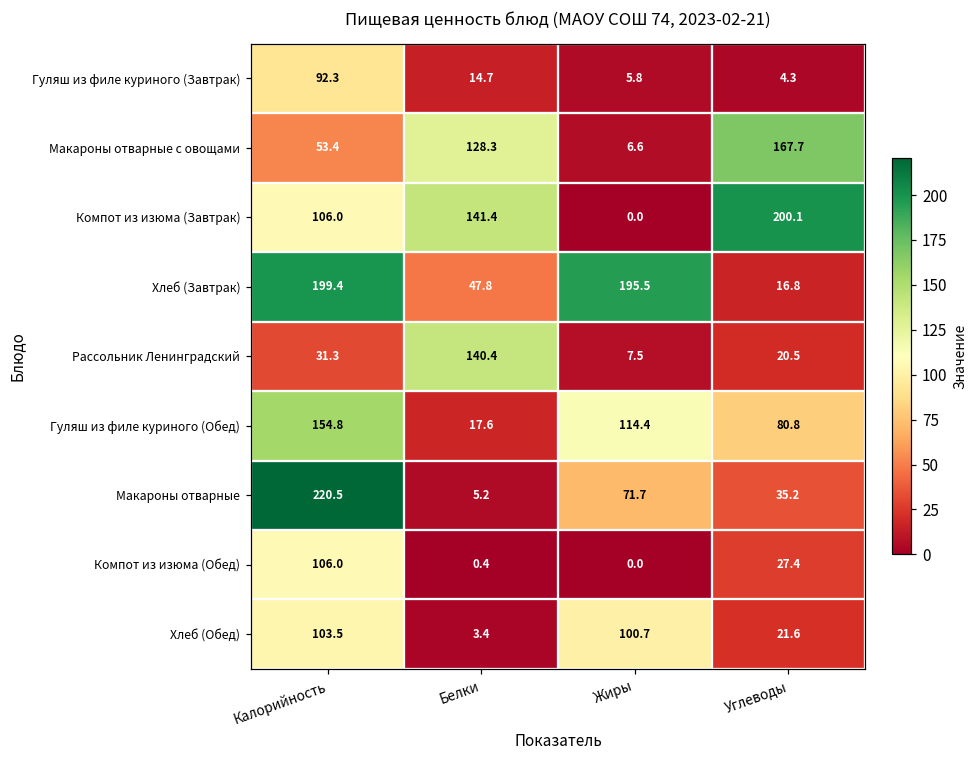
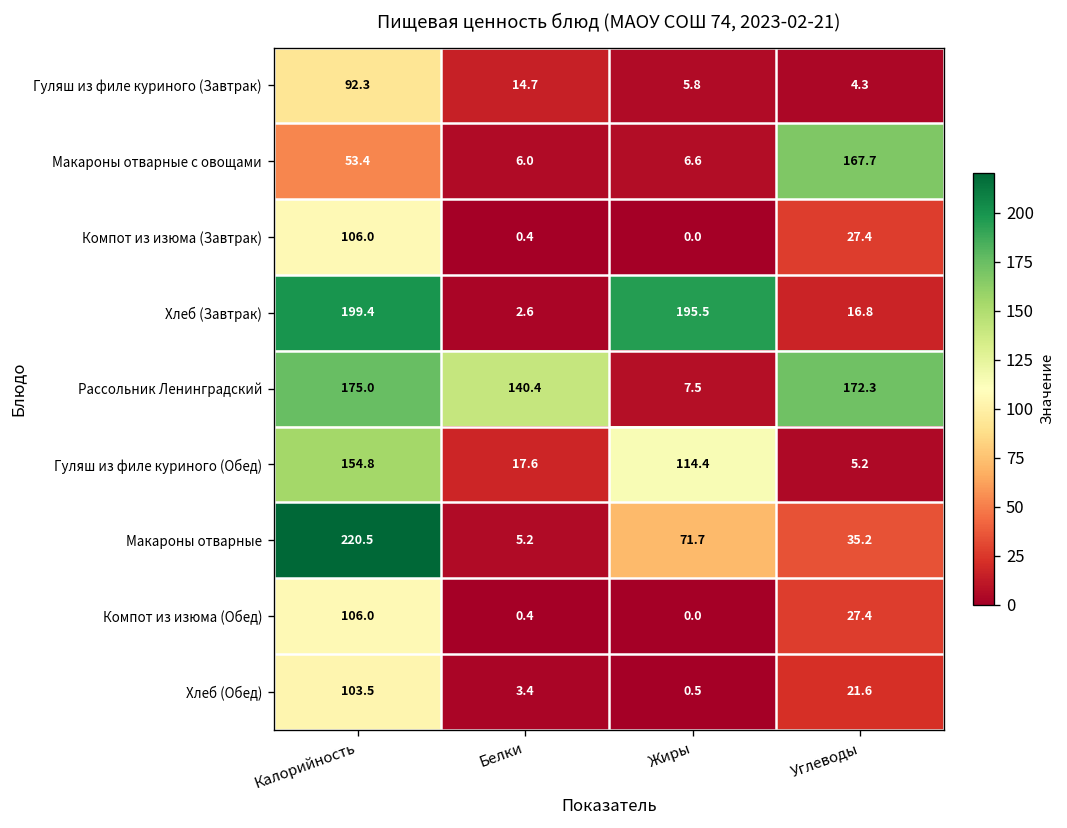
  {
    "Гуляш из филе куриного (Завтрак)": {
      "Калорийность": 92.3,
      "Белки": 14.7,
      "Жиры": 5.8,
      "Углеводы": 4.3
    },
    "Макароны отварные с овощами": {
      "Калорийность": 53.4,
-     "Белки": 128.3,
+     "Белки": 6.0,
      "Жиры": 6.6,
      "Углеводы": 167.7
    },
    "Компот из изюма (Завтрак)": {
      "Калорийность": 106.0,
-     "Белки": 141.4,
+     "Белки": 0.4,
      "Жиры": 0.0,
-     "Углеводы": 200.1
+     "Углеводы": 27.4
    },
    "Хлеб (Завтрак)": {
      "Калорийность": 199.4,
-     "Белки": 47.8,
+     "Белки": 2.6,
      "Жиры": 195.5,
      "Углеводы": 16.8
    },
    "Рассольник Ленинградский": {
-     "Калорийность": 31.3,
+     "Калорийность": 175.0,
      "Белки": 140.4,
      "Жиры": 7.5,
-     "Углеводы": 20.5
+     "Углеводы": 172.3
    },
    "Гуляш из филе куриного (Обед)": {
      "Калорийность": 154.8,
      "Белки": 17.6,
      "Жиры": 114.4,
-     "Углеводы": 80.8
+     "Углеводы": 5.2
    },
    "Макароны отварные": {
      "Калорийность": 220.5,
      "Белки": 5.2,
      "Жиры": 71.7,
      "Углеводы": 35.2
    },
    "Компот из изюма (Обед)": {
      "Калорийность": 106.0,
      "Белки": 0.4,
      "Жиры": 0.0,
      "Углеводы": 27.4
    },
    "Хлеб (Обед)": {
      "Калорийность": 103.5,
      "Белки": 3.4,
-     "Жиры": 100.7,
+     "Жиры": 0.5,
      "Углеводы": 21.6
    }
  }
